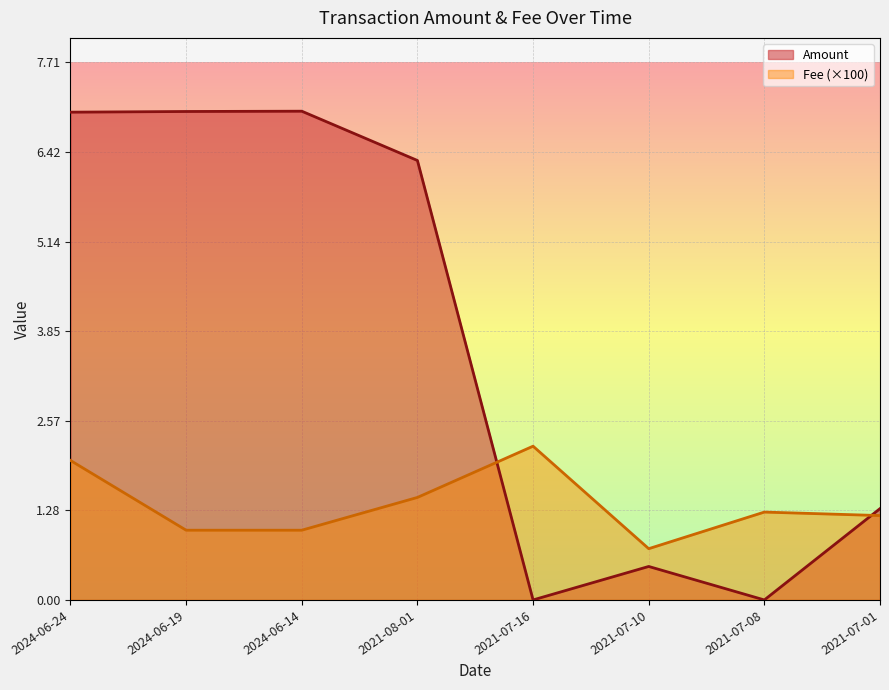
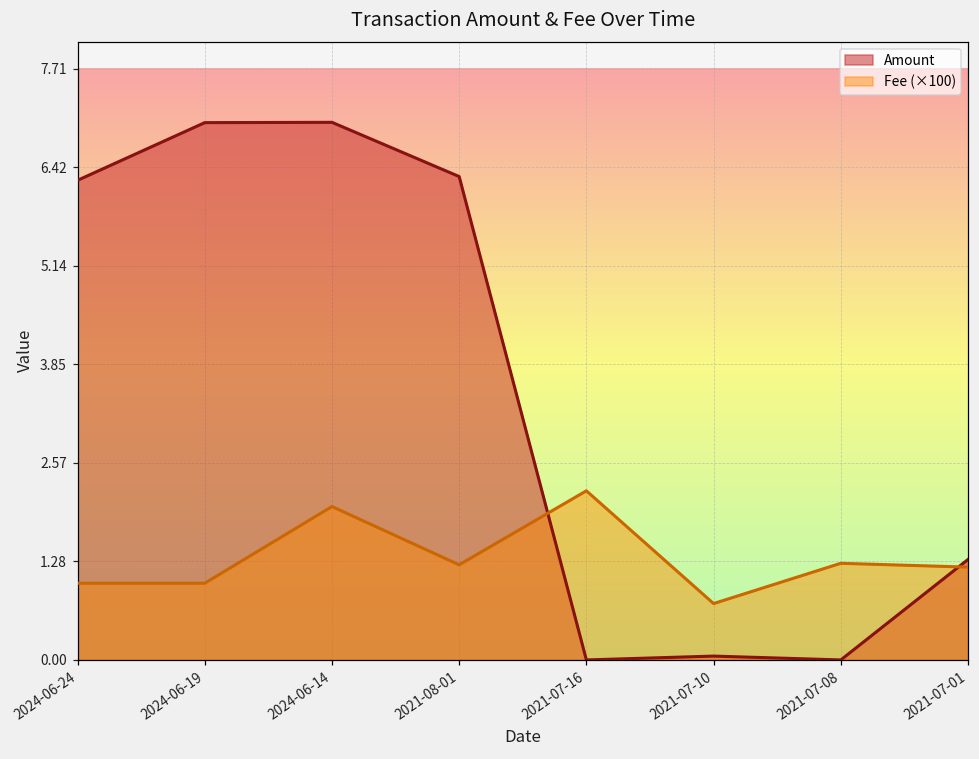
  {
    "Amount": {
-     "2024-06-24": 7.0,
+     "2024-06-24": 6.3,
      "2024-06-19": 7.0,
      "2024-06-14": 7.0,
      "2021-08-01": 6.3,
      "2021-07-16": 0.0,
-     "2021-07-10": 0.5,
+     "2021-07-10": 0.1,
      "2021-07-08": 0.0,
      "2021-07-01": 1.3
    },
    "Fee (×100)": {
-     "2024-06-24": 2.0,
+     "2024-06-24": 1.0,
      "2024-06-19": 1.0,
-     "2024-06-14": 1.0,
-     "2021-08-01": 1.5,
+     "2024-06-14": 2.0,
+     "2021-08-01": 1.2,
      "2021-07-16": 2.2,
      "2021-07-10": 0.7,
      "2021-07-08": 1.3,
      "2021-07-01": 1.2
    }
  }
